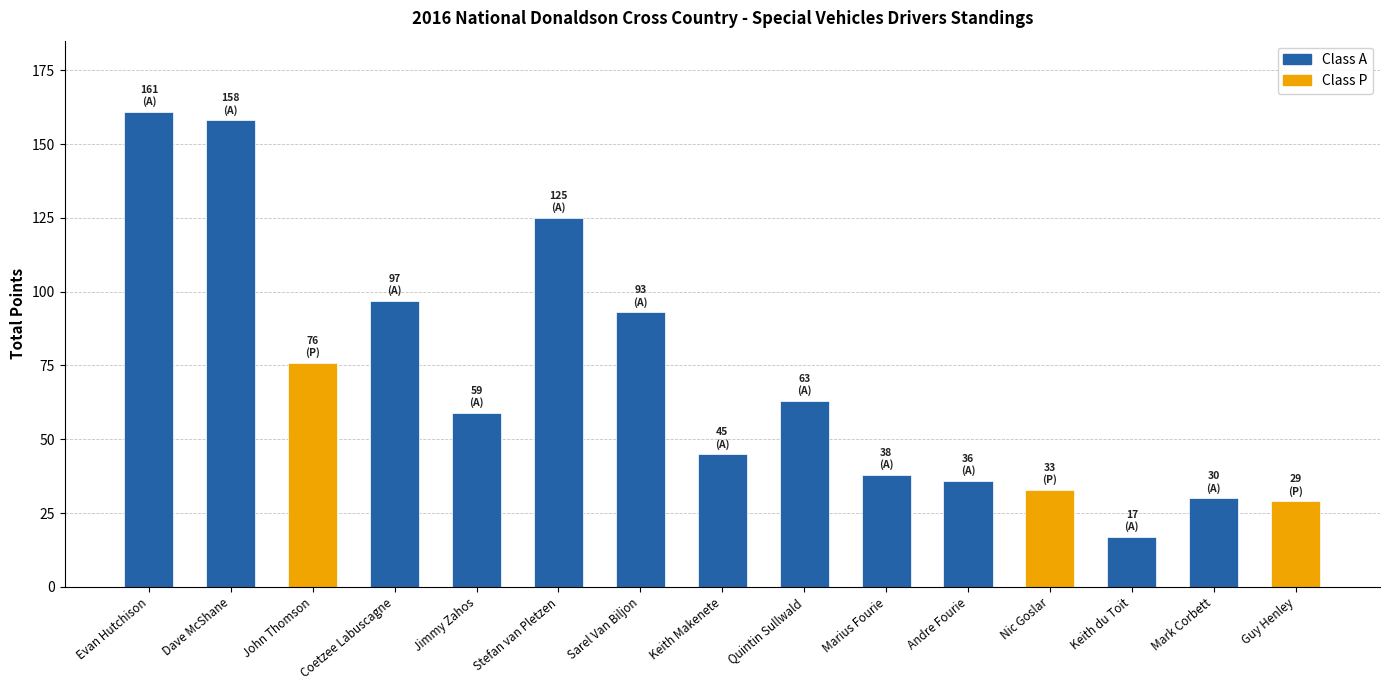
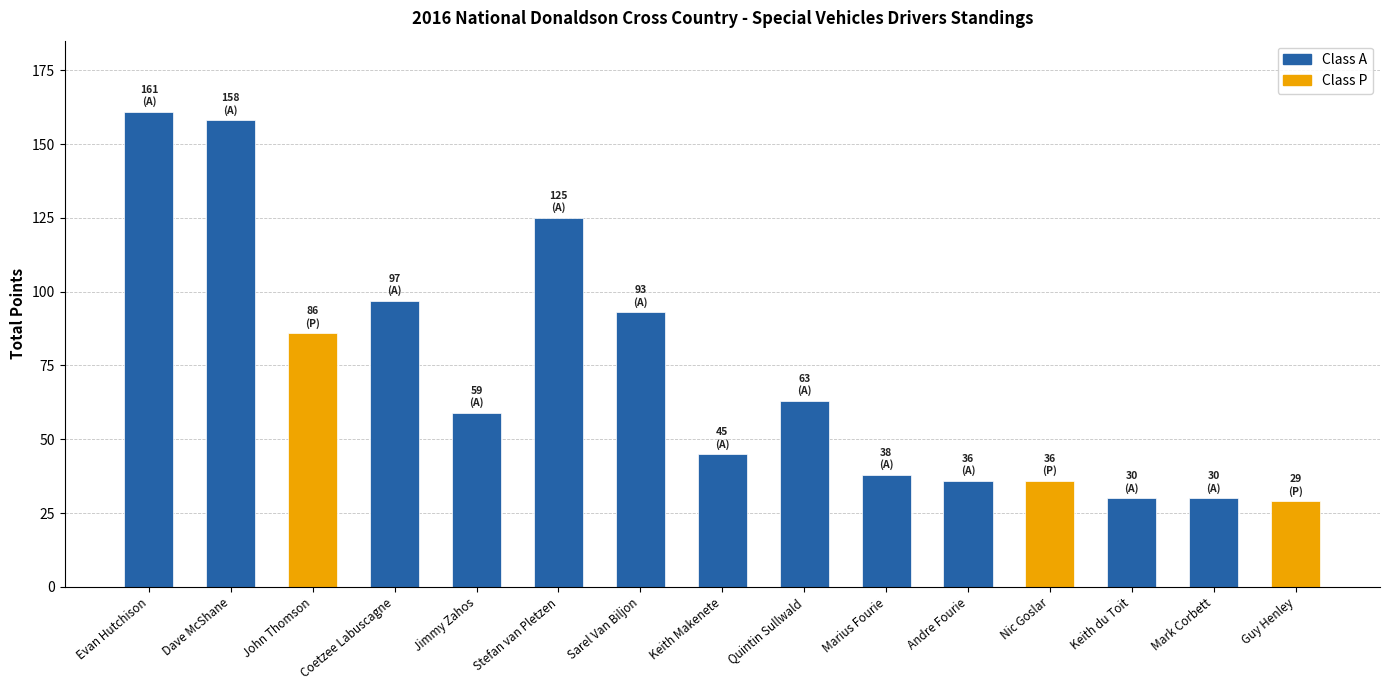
  {
    "Evan Hutchison": 161,
    "Dave McShane": 158,
-   "John Thomson": 76,
+   "John Thomson": 86,
    "Coetzee Labuscagne": 97,
    "Jimmy Zahos": 59,
    "Stefan van Pletzen": 125,
    "Sarel Van Biljon": 93,
    "Keith Makenete": 45,
    "Quintin Sullwald": 63,
    "Marius Fourie": 38,
    "Andre Fourie": 36,
-   "Nic Goslar": 33,
-   "Keith du Toit": 17,
+   "Nic Goslar": 36,
+   "Keith du Toit": 30,
    "Mark Corbett": 30,
    "Guy Henley": 29
  }
